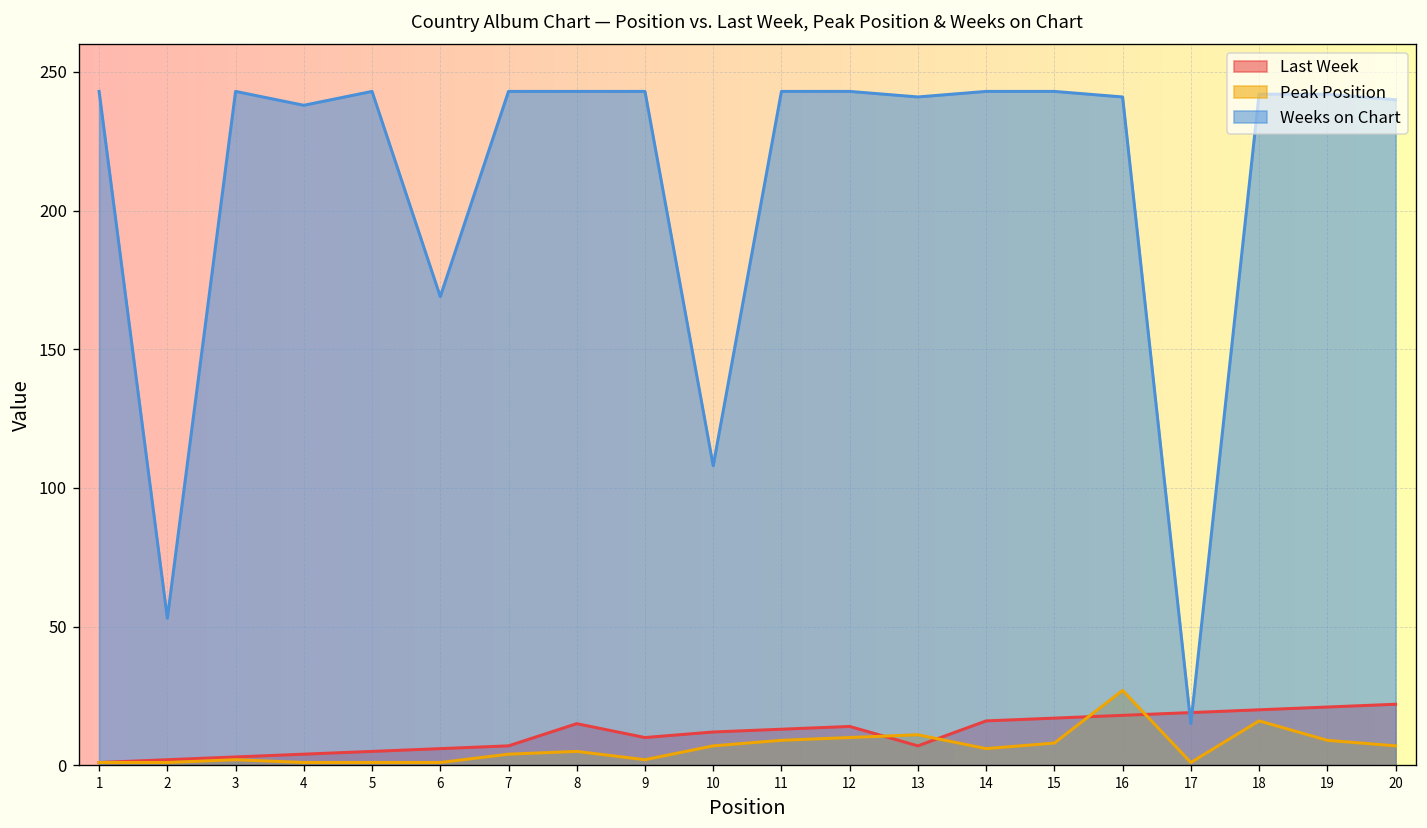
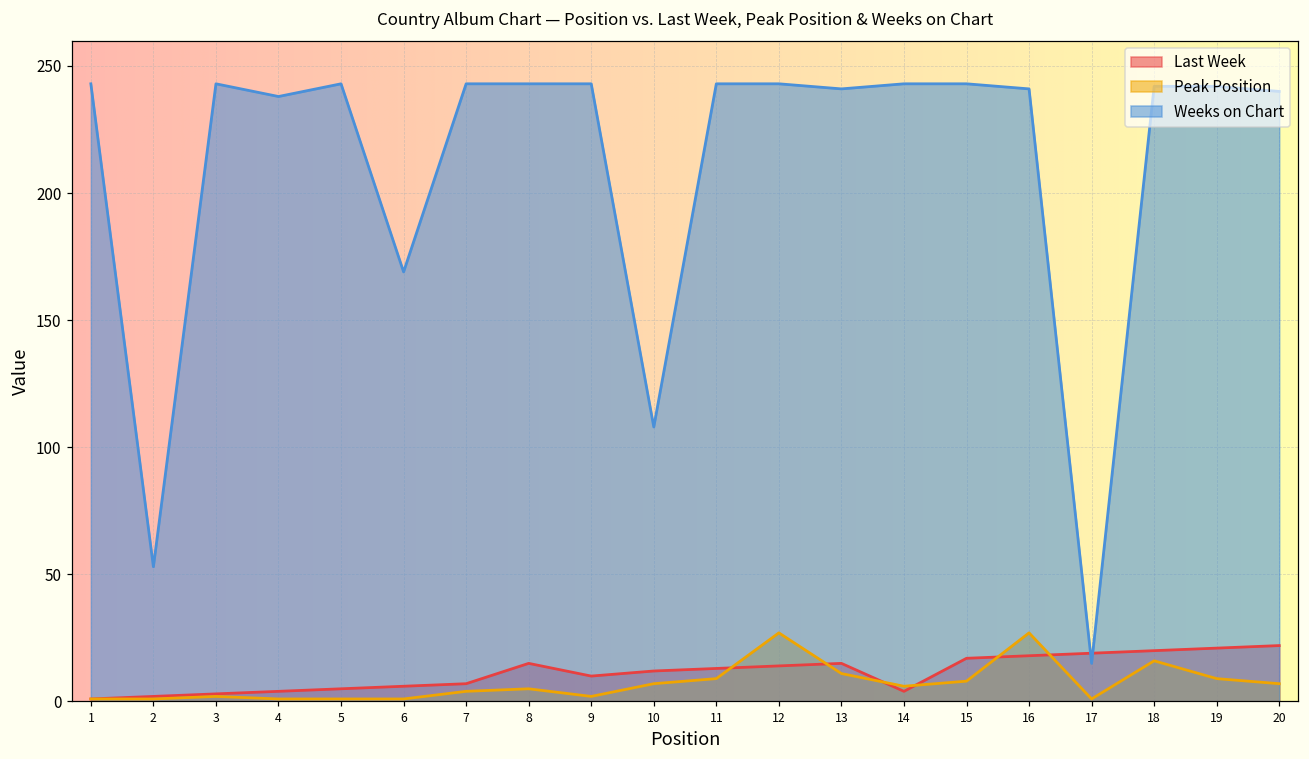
  {
    "Last Week": {
      "4": 4,
      "5": 5,
      "6": 6,
      "7": 7,
      "8": 15,
      "9": 10,
      "10": 12,
      "11": 13,
      "12": 14,
-     "13": 7,
-     "14": 16,
+     "13": 15,
+     "14": 4,
      "15": 17,
      "16": 18,
      "17": 19,
      "18": 20,
      "19": 21,
      "20": 22
    },
    "Peak Position": {
      "4": 1,
      "5": 1,
      "6": 1,
      "7": 4,
      "8": 5,
      "9": 2,
      "10": 7,
      "11": 9,
-     "12": 10,
+     "12": 27,
      "13": 11,
      "14": 6,
      "15": 8,
      "16": 27,
      "17": 1,
      "18": 16,
      "19": 9,
      "20": 7
    },
    "Weeks on Chart": {
      "1": 243,
      "2": 53,
      "3": 243,
      "4": 238,
      "5": 243,
      "6": 169,
      "7": 243,
      "8": 243,
      "9": 243,
      "10": 108,
      "11": 243,
      "12": 243,
      "13": 241,
      "14": 243,
      "15": 243,
      "16": 241,
      "17": 15
    }
  }
